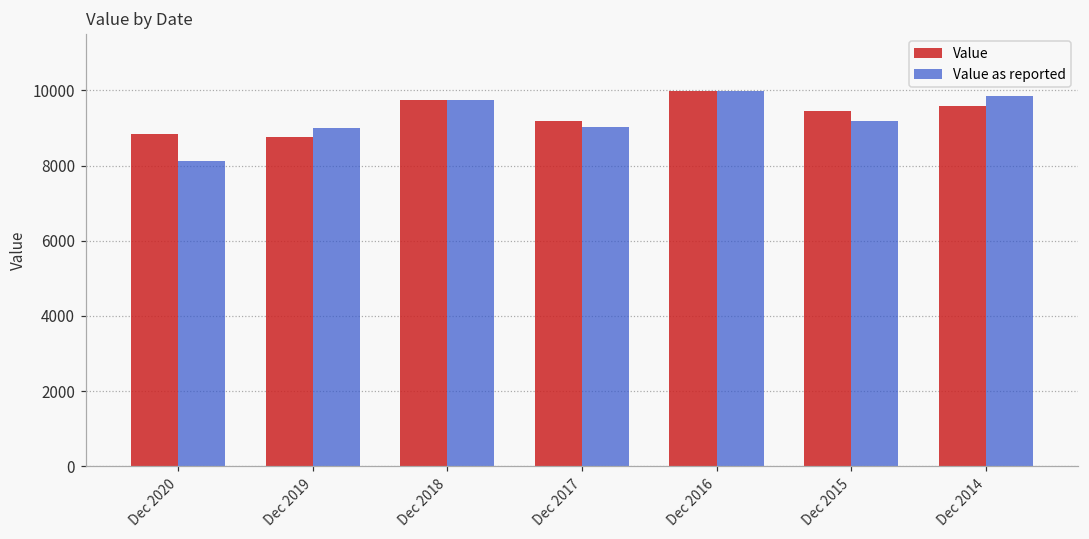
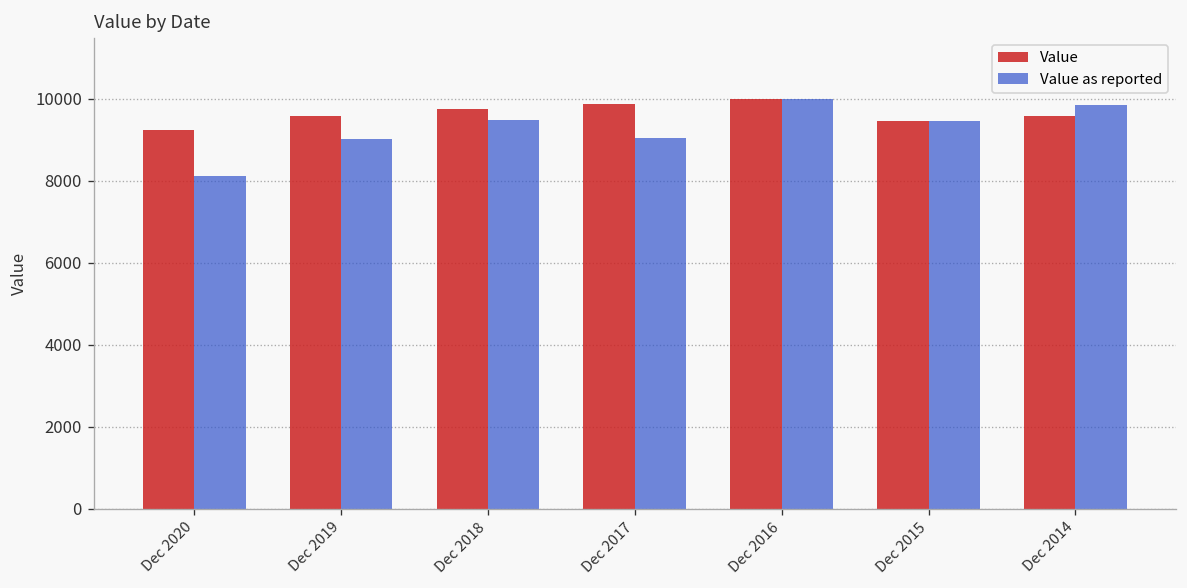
  {
    "Value": {
-     "Dec 2020": 8800,
-     "Dec 2019": 8800,
+     "Dec 2020": 9200,
+     "Dec 2019": 9600,
      "Dec 2018": 9700,
-     "Dec 2017": 9200,
+     "Dec 2017": 9900,
      "Dec 2016": 10000,
      "Dec 2015": 9400,
      "Dec 2014": 9600
    },
    "Value as reported": {
      "Dec 2020": 8100,
      "Dec 2019": 9000,
-     "Dec 2018": 9700,
+     "Dec 2018": 9500,
      "Dec 2017": 9000,
      "Dec 2016": 10000,
-     "Dec 2015": 9200,
+     "Dec 2015": 9400,
      "Dec 2014": 9800
    }
  }
